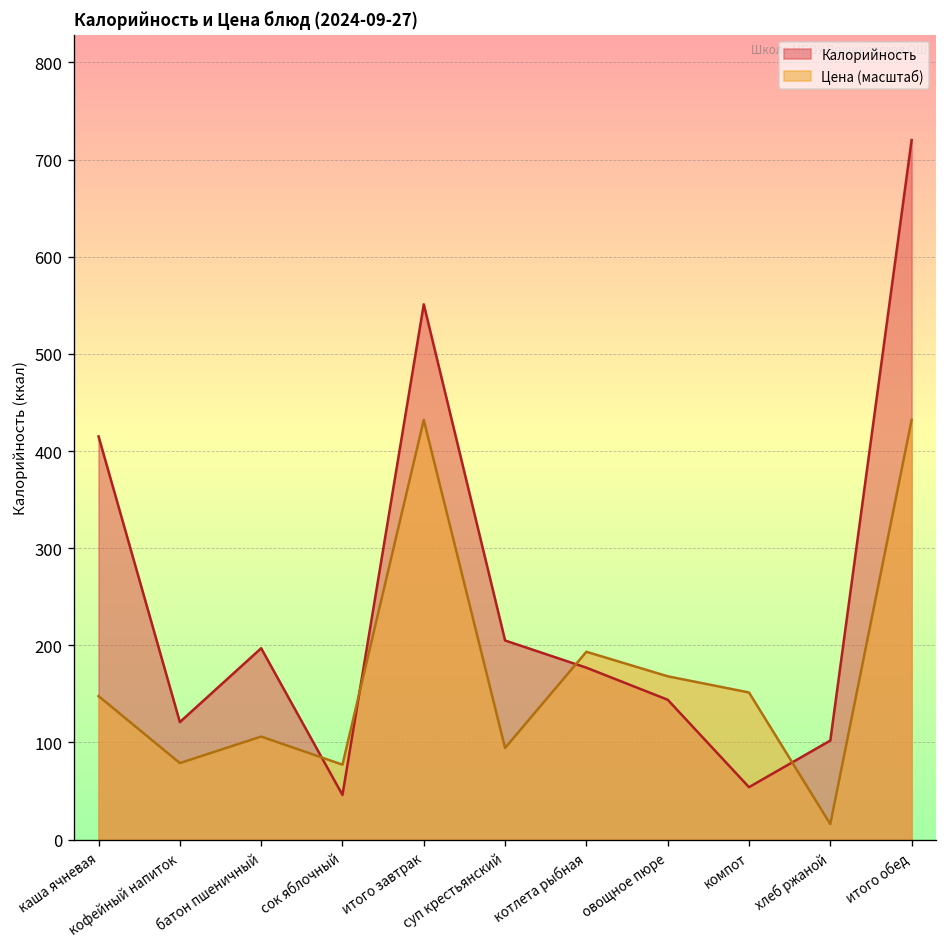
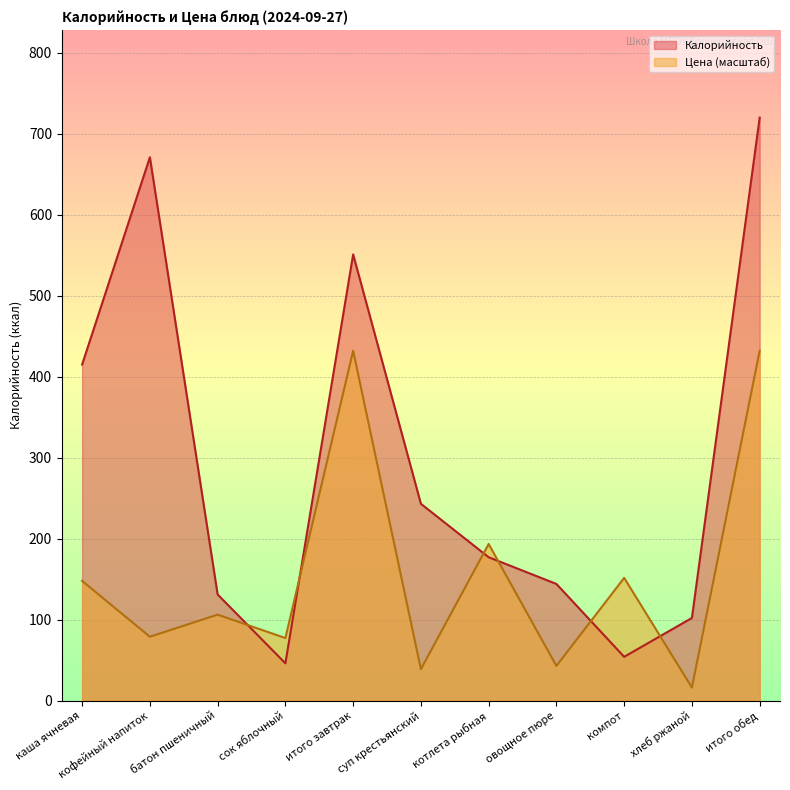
  {
    "Калорийность": {
      "каша ячневая": 420,
-     "кофейный напиток": 120,
-     "батон пшеничный": 200,
+     "кофейный напиток": 670,
+     "батон пшеничный": 130,
      "сок яблочный": 50,
      "итого завтрак": 550,
-     "суп крестьянский": 210,
+     "суп крестьянский": 240,
      "котлета рыбная": 180,
      "овощное пюре": 140,
      "компот": 50,
      "хлеб ржаной": 100,
      "итого обед": 720
    },
    "Цена (масштаб)": {
      "каша ячневая": 150,
      "кофейный напиток": 80,
      "батон пшеничный": 110,
      "сок яблочный": 80,
      "итого завтрак": 430,
-     "суп крестьянский": 90,
+     "суп крестьянский": 40,
      "котлета рыбная": 190,
-     "овощное пюре": 170,
+     "овощное пюре": 40,
      "компот": 150,
      "хлеб ржаной": 20,
      "итого обед": 430
    }
  }
